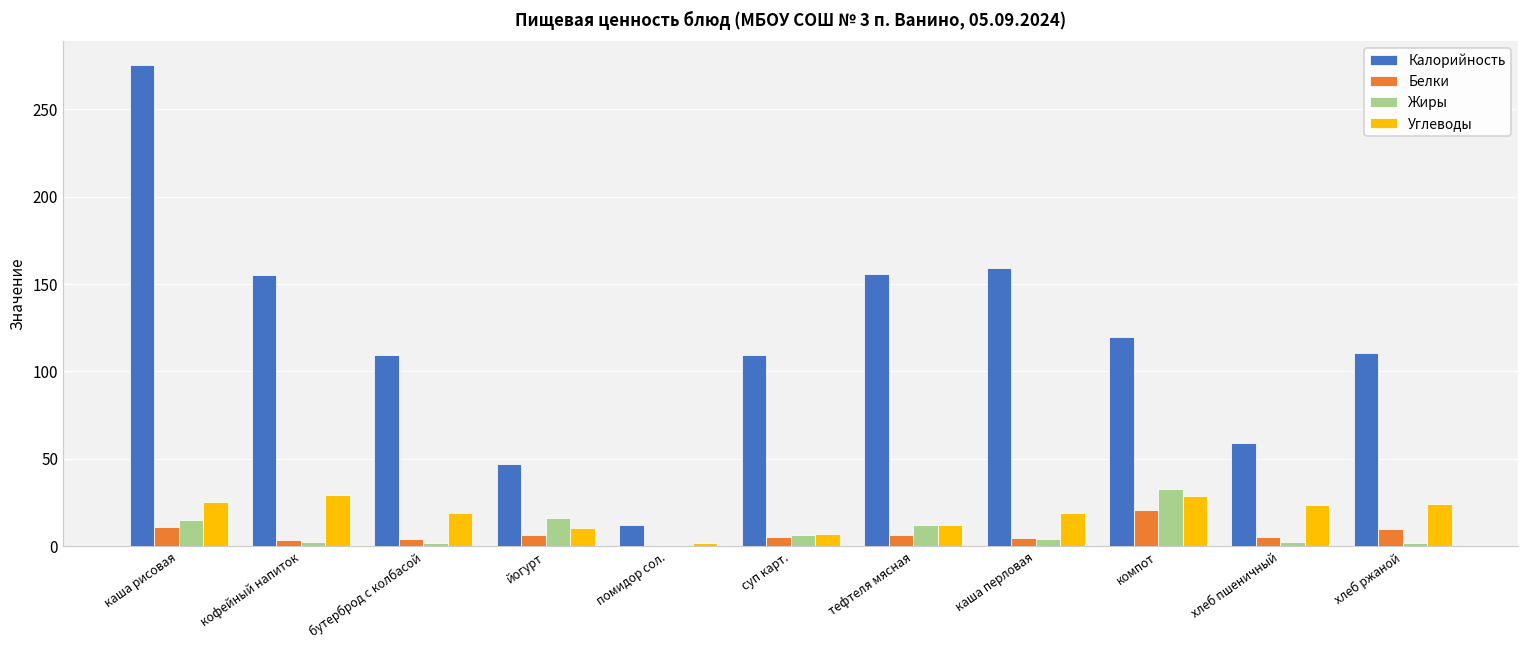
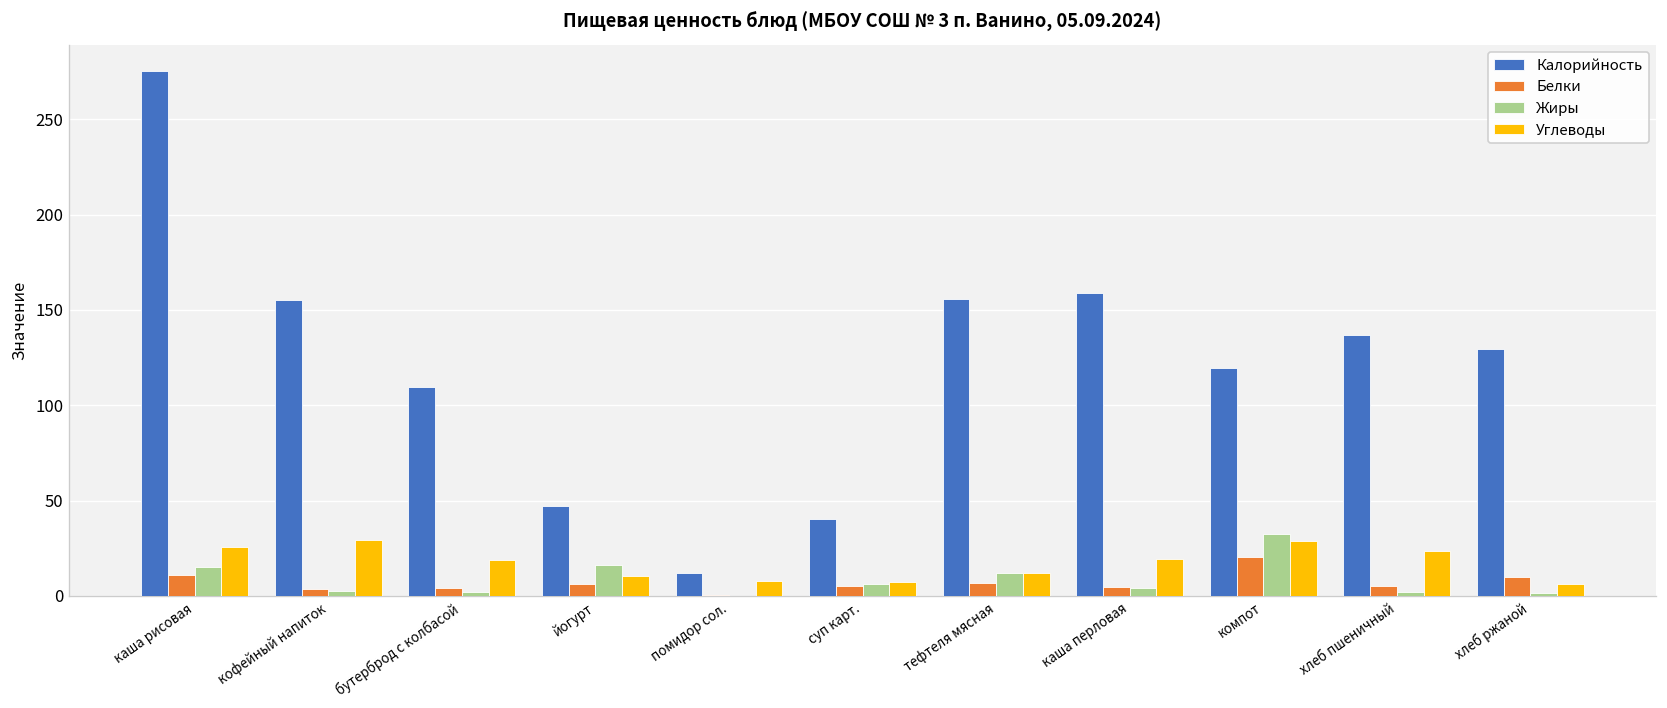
  {
    "Калорийность": {
      "каша рисовая": 275,
      "кофейный напиток": 155,
      "бутерброд с колбасой": 110,
      "йогурт": 47,
      "помидор сол.": 12,
-     "суп карт.": 109,
+     "суп карт.": 40,
      "тефтеля мясная": 156,
      "каша перловая": 159,
      "компот": 120,
-     "хлеб пшеничный": 59,
-     "хлеб ржаной": 111
+     "хлеб пшеничный": 137,
+     "хлеб ржаной": 130
    },
    "Белки": {
      "каша рисовая": 11,
      "кофейный напиток": 4,
      "бутерброд с колбасой": 4,
      "йогурт": 6,
      "суп карт.": 5,
      "тефтеля мясная": 7,
      "каша перловая": 4,
      "компот": 21,
      "хлеб пшеничный": 5,
      "хлеб ржаной": 10
    },
    "Жиры": {
      "каша рисовая": 15,
      "кофейный напиток": 3,
      "бутерброд с колбасой": 2,
      "йогурт": 16,
      "суп карт.": 6,
      "тефтеля мясная": 12,
      "каша перловая": 4,
      "компот": 33,
      "хлеб пшеничный": 2,
      "хлеб ржаной": 2
    },
    "Углеводы": {
      "каша рисовая": 25,
      "кофейный напиток": 29,
      "бутерброд с колбасой": 19,
      "йогурт": 10,
-     "помидор сол.": 2,
+     "помидор сол.": 8,
      "суп карт.": 7,
      "тефтеля мясная": 12,
      "каша перловая": 19,
      "компот": 29,
      "хлеб пшеничный": 24,
-     "хлеб ржаной": 24
+     "хлеб ржаной": 6
    }
  }
